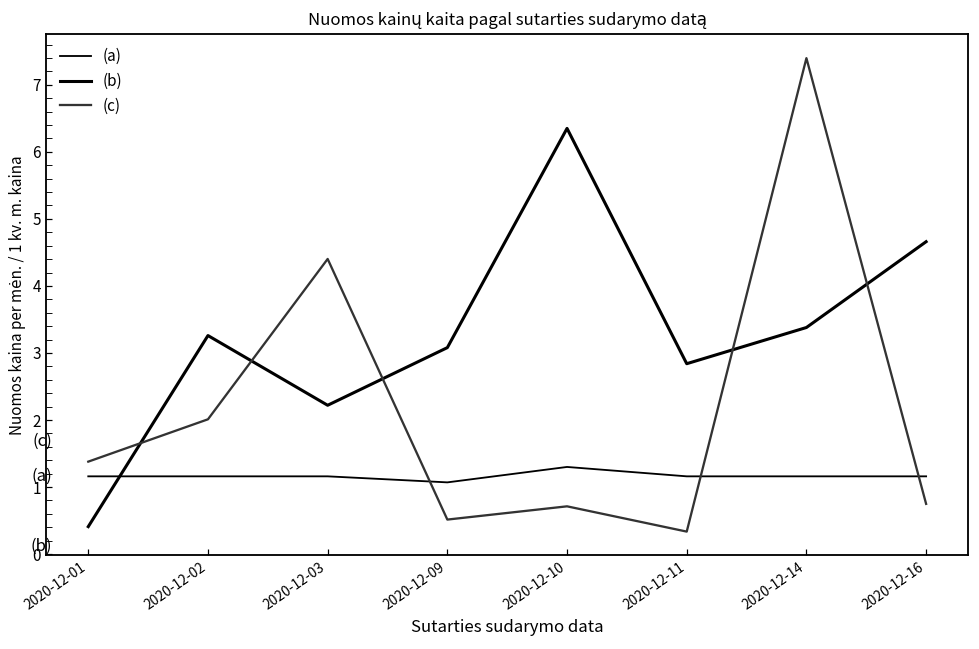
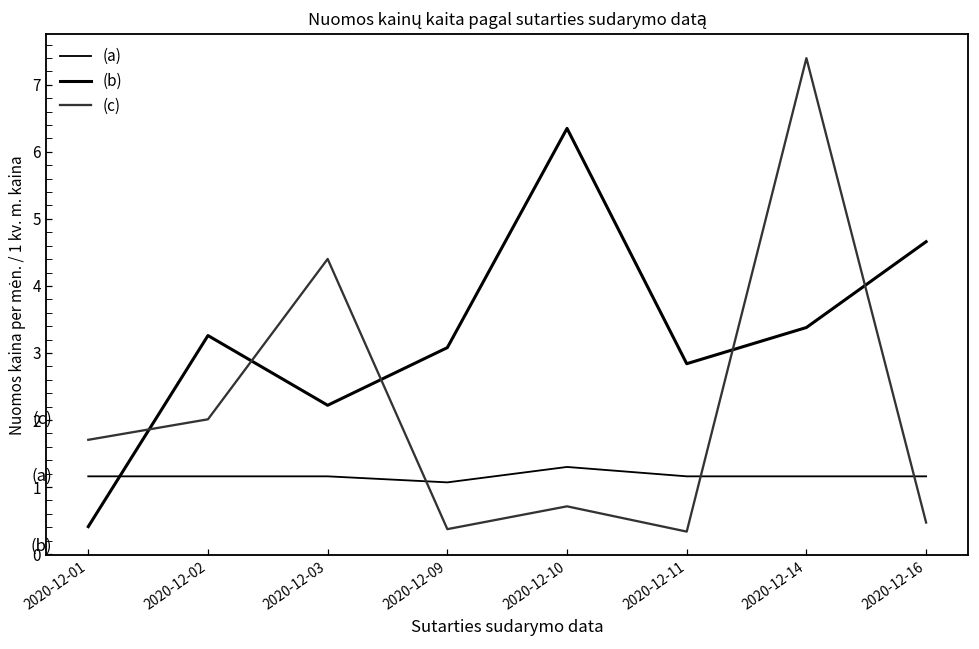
  {
    "(c)": {
-     "2020-12-01": 1.4,
+     "2020-12-01": 1.7,
      "2020-12-02": 2.0,
      "2020-12-03": 4.4,
-     "2020-12-09": 0.5,
+     "2020-12-09": 0.4,
      "2020-12-10": 0.7,
      "2020-12-11": 0.3,
      "2020-12-14": 7.4,
-     "2020-12-16": 0.7
+     "2020-12-16": 0.5
    }
  }
